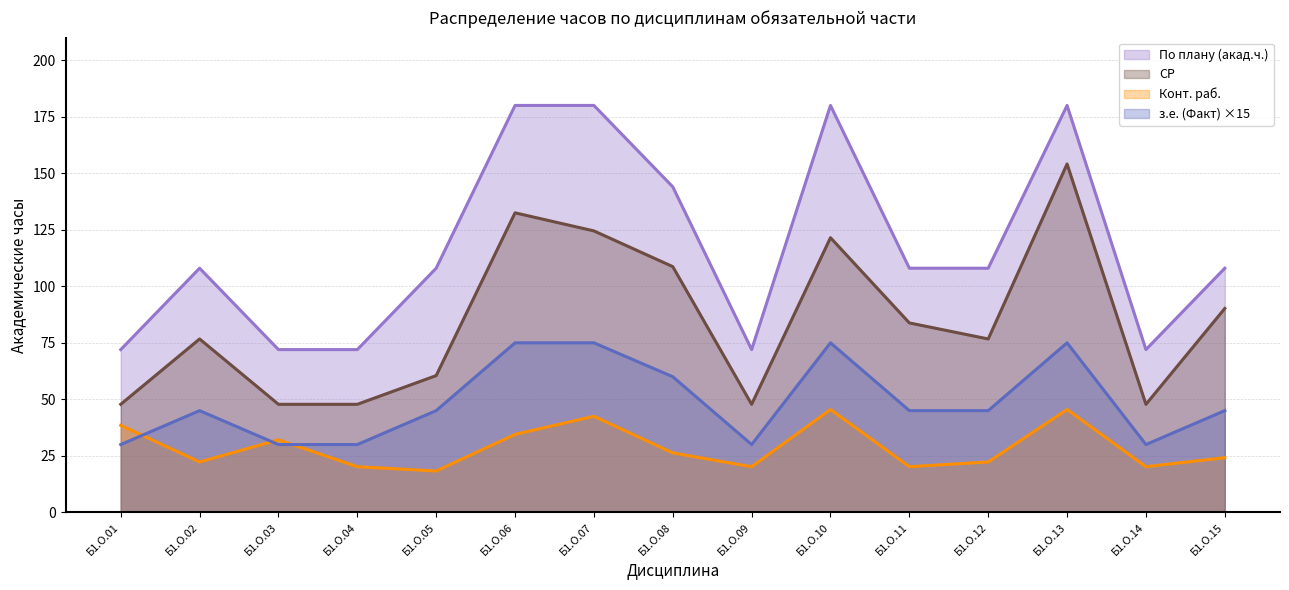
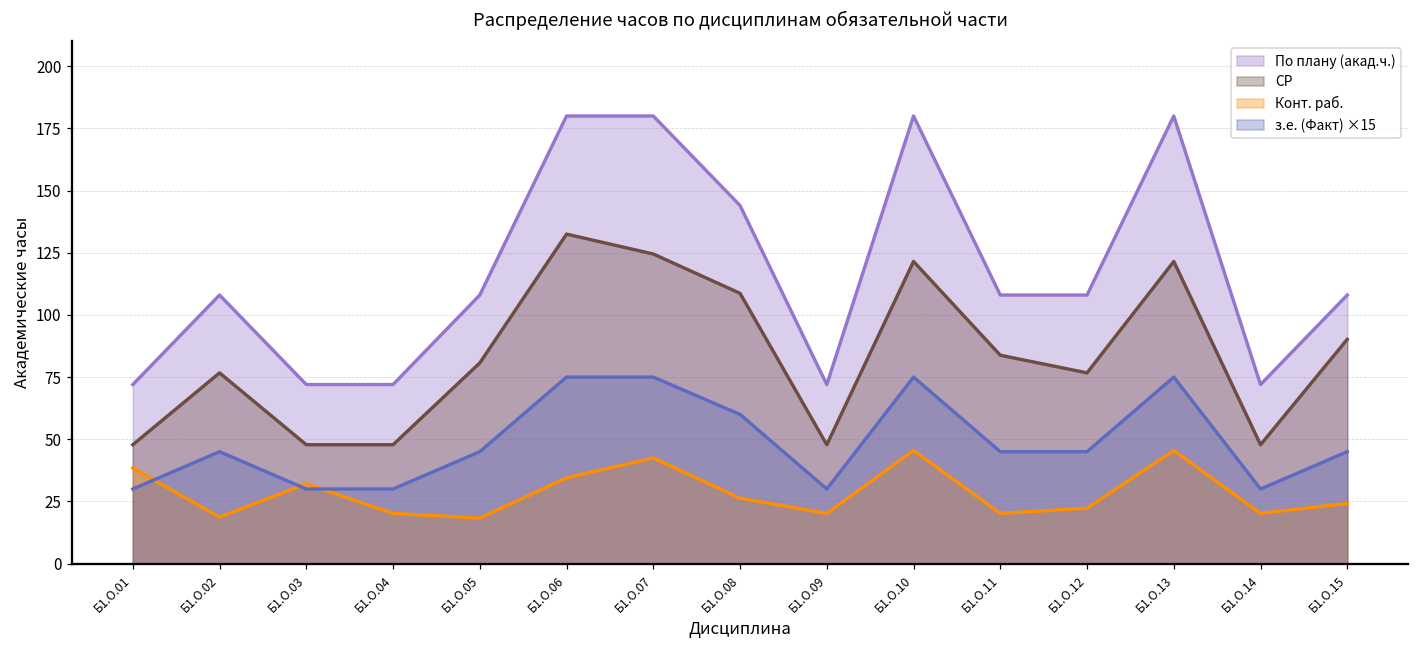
  {
    "СР": {
      "Б1.О.01": 48,
      "Б1.О.02": 77,
      "Б1.О.03": 48,
      "Б1.О.04": 48,
-     "Б1.О.05": 61,
+     "Б1.О.05": 81,
      "Б1.О.06": 133,
      "Б1.О.07": 125,
      "Б1.О.08": 109,
      "Б1.О.09": 48,
      "Б1.О.10": 122,
      "Б1.О.11": 84,
      "Б1.О.12": 77,
-     "Б1.О.13": 154,
+     "Б1.О.13": 122,
      "Б1.О.14": 48,
      "Б1.О.15": 90
    },
    "Конт. раб.": {
      "Б1.О.01": 39,
-     "Б1.О.02": 22,
+     "Б1.О.02": 19,
      "Б1.О.03": 32,
      "Б1.О.04": 20,
      "Б1.О.05": 18,
      "Б1.О.06": 35,
      "Б1.О.07": 43,
      "Б1.О.08": 26,
      "Б1.О.09": 20,
      "Б1.О.10": 46,
      "Б1.О.11": 20,
      "Б1.О.12": 22,
      "Б1.О.13": 46,
      "Б1.О.14": 20,
      "Б1.О.15": 24
    }
  }
